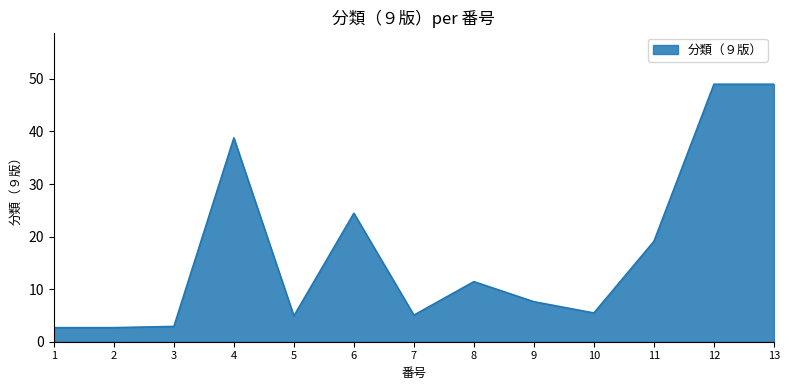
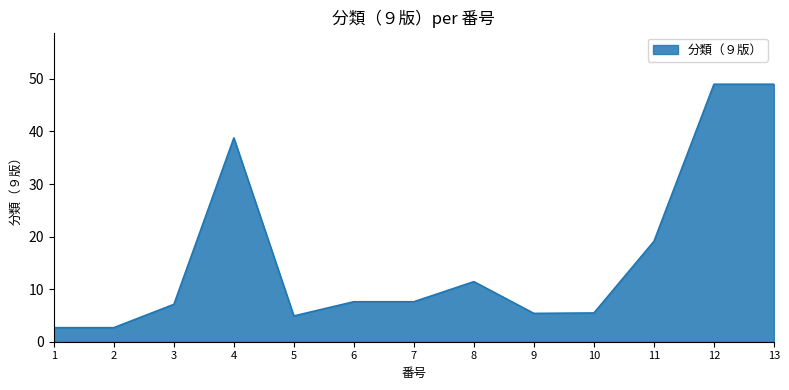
  {
    "1": 3,
    "2": 3,
-   "3": 3,
+   "3": 7,
    "4": 39,
    "5": 5,
-   "6": 24,
-   "7": 5,
+   "6": 8,
+   "7": 8,
    "8": 11,
-   "9": 8,
+   "9": 5,
    "10": 5,
    "11": 19,
    "12": 49,
    "13": 49
  }
